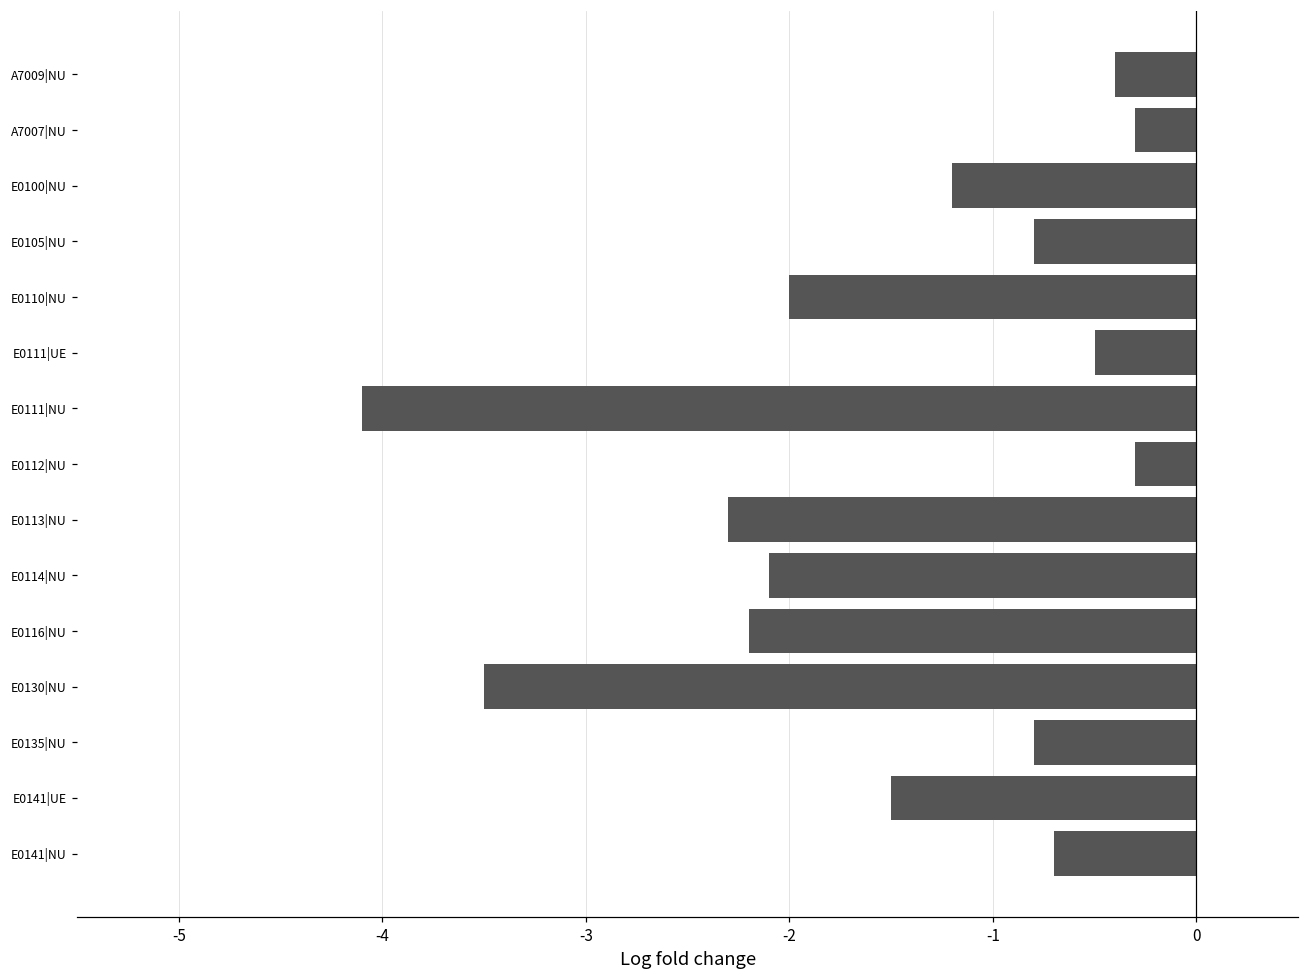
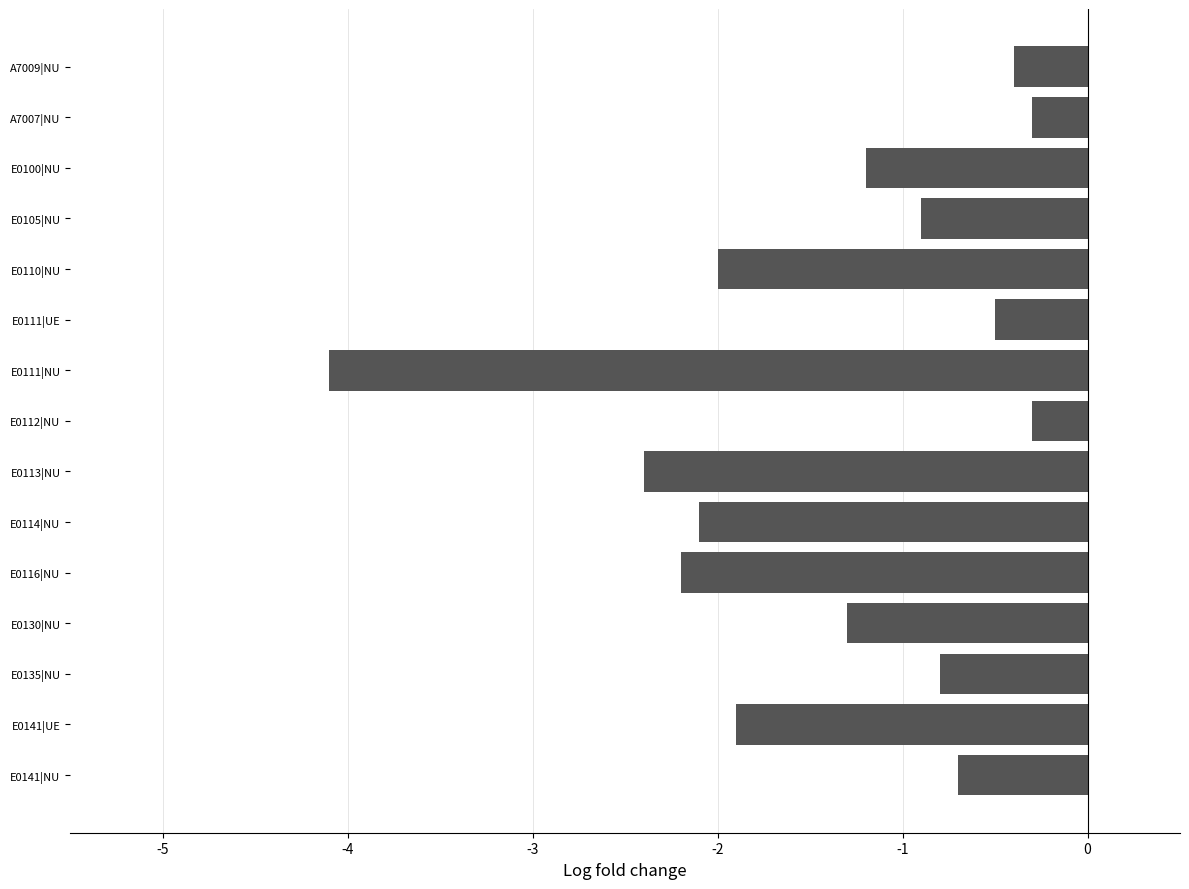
  {
    "A7009|NU": -0.4,
    "A7007|NU": -0.3,
    "E0100|NU": -1.2,
-   "E0105|NU": -0.8,
+   "E0105|NU": -0.9,
    "E0110|NU": -2.0,
    "E0111|UE": -0.5,
    "E0111|NU": -4.1,
    "E0112|NU": -0.3,
-   "E0113|NU": -2.3,
+   "E0113|NU": -2.4,
    "E0114|NU": -2.1,
    "E0116|NU": -2.2,
-   "E0130|NU": -3.5,
+   "E0130|NU": -1.3,
    "E0135|NU": -0.8,
-   "E0141|UE": -1.5,
+   "E0141|UE": -1.9,
    "E0141|NU": -0.7
  }
